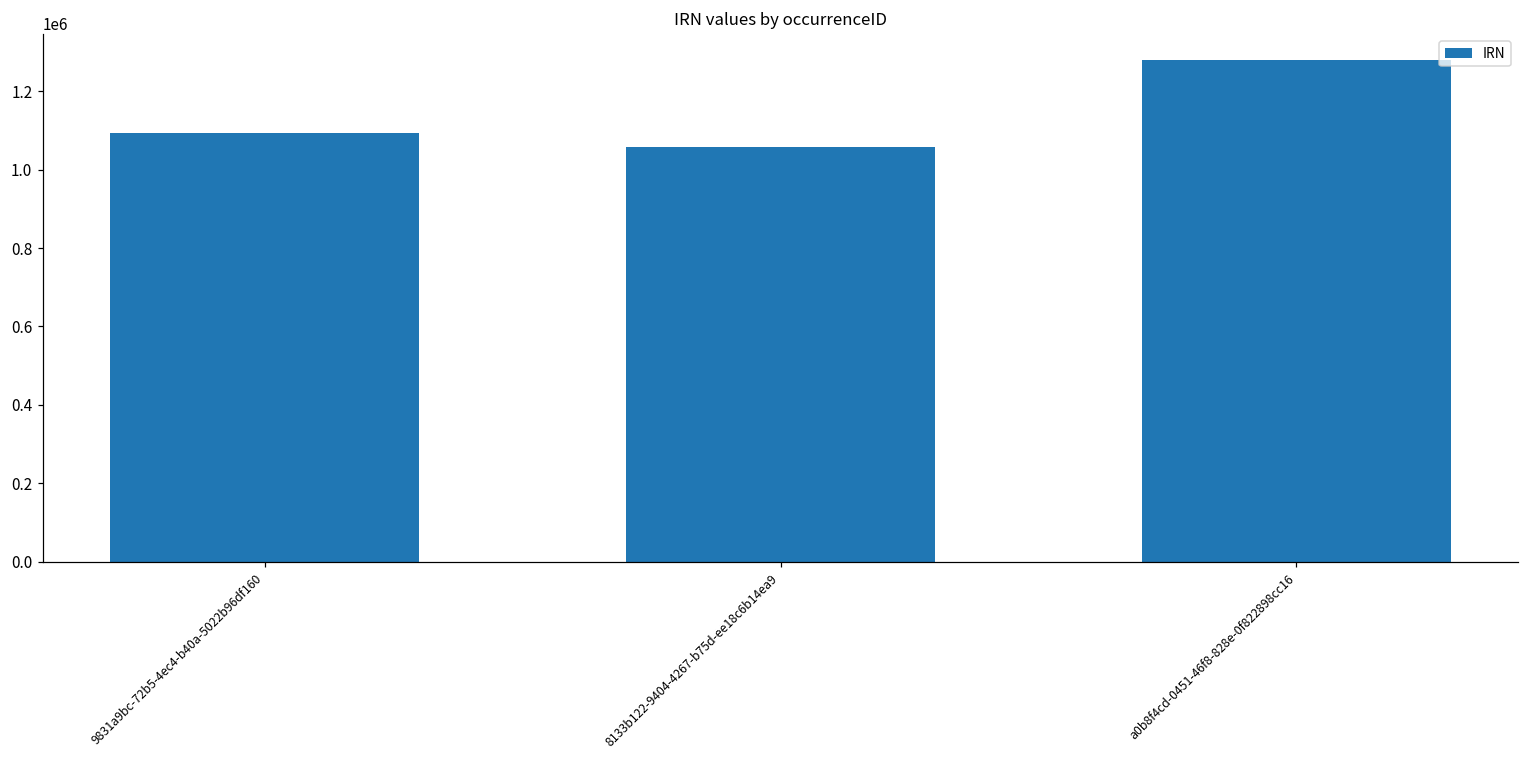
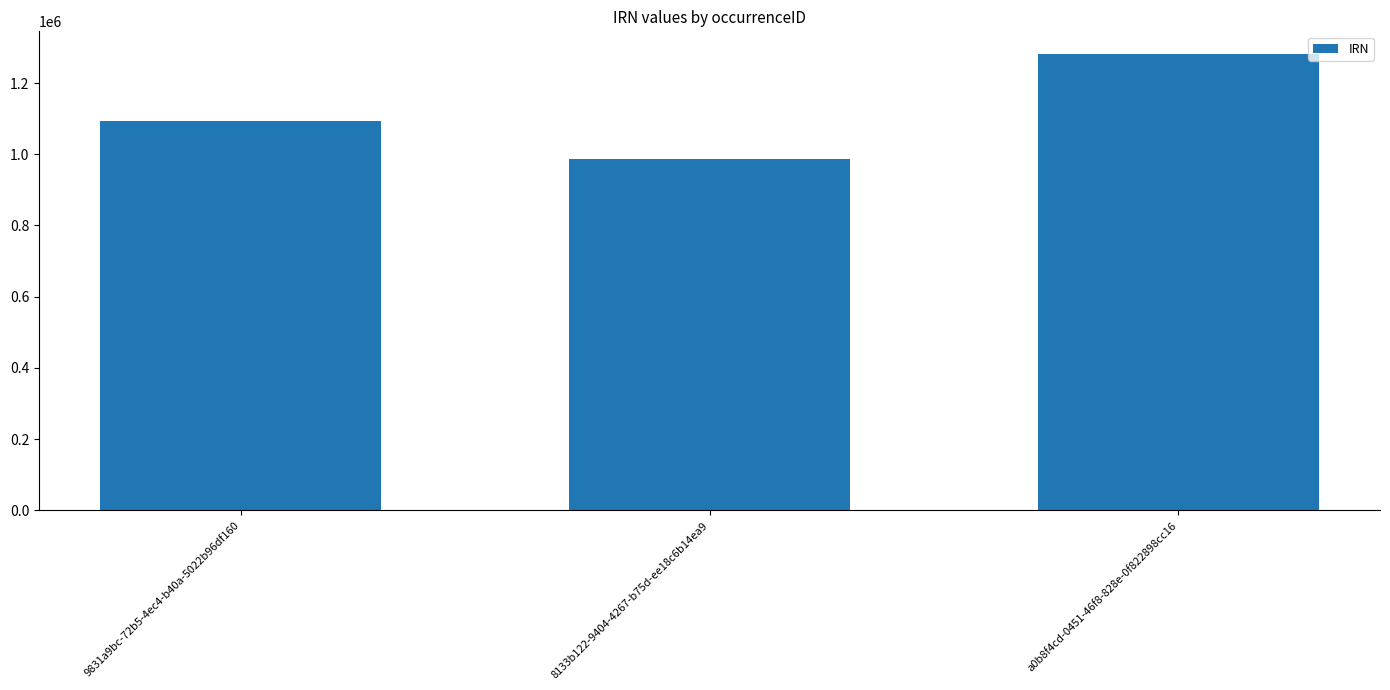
  {
    "9831a9bc-72b5-4ec4-b40a-5022b96df160": 1090000,
-   "8133b122-9404-4267-b75d-ee18c6b14ea9": 1060000,
+   "8133b122-9404-4267-b75d-ee18c6b14ea9": 990000,
    "a0b8f4cd-0451-46f8-828e-0f822898cc16": 1280000
  }
